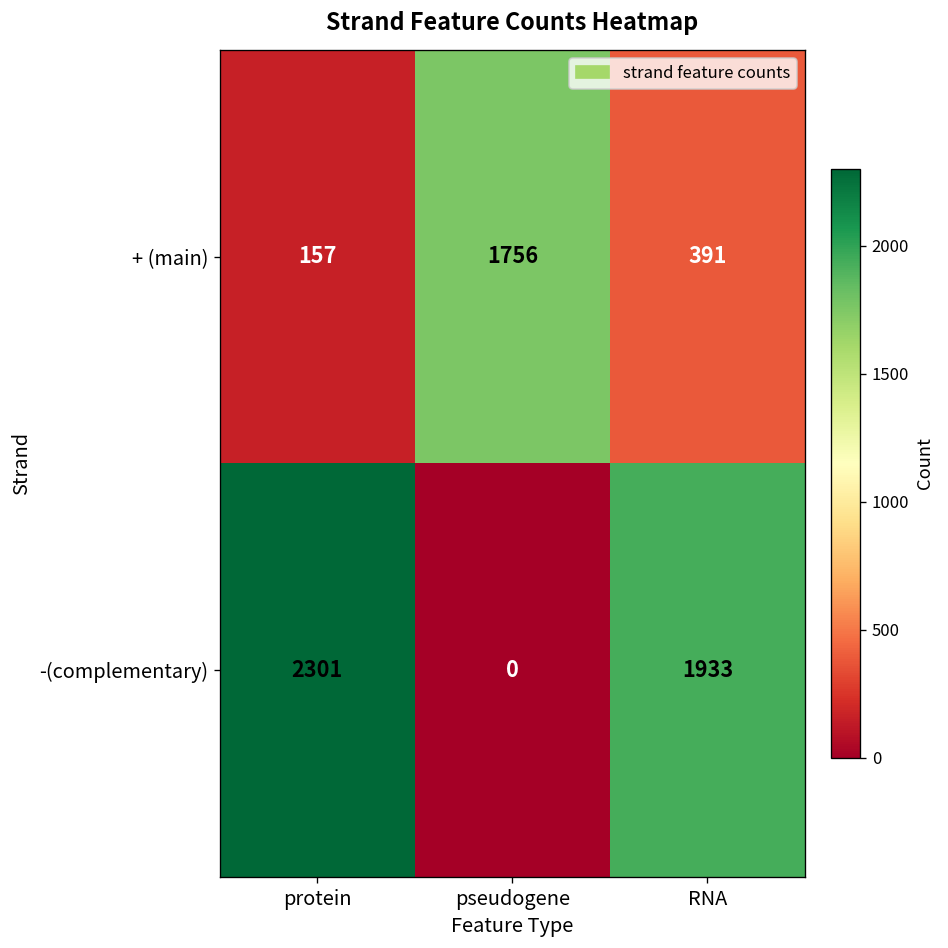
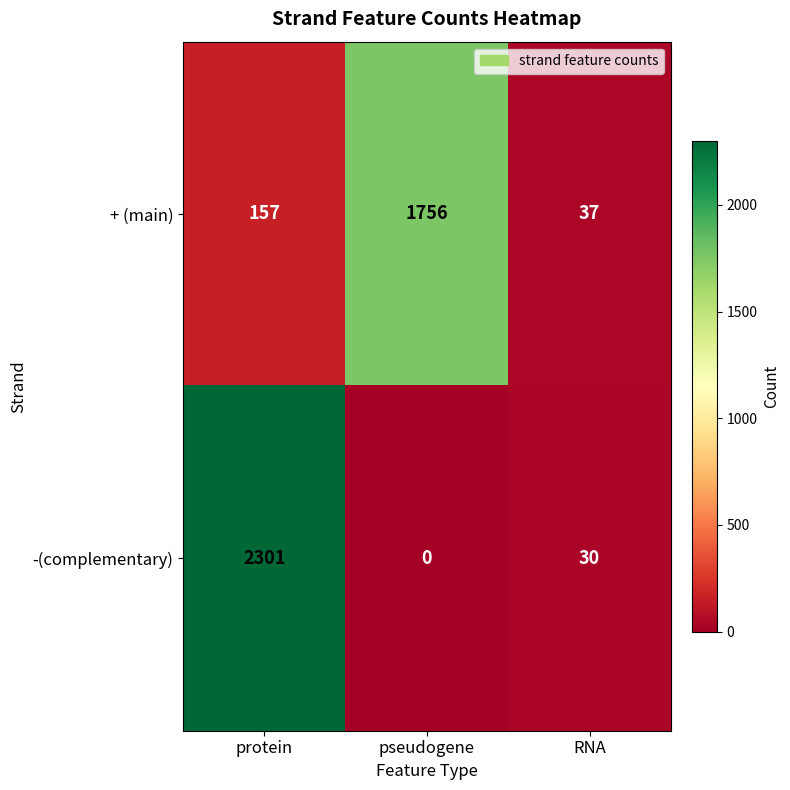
  {
    "+ (main)": {
      "protein": 157,
      "pseudogene": 1756,
-     "RNA": 391
+     "RNA": 37
    },
    "-(complementary)": {
      "protein": 2301,
      "pseudogene": 0,
-     "RNA": 1933
+     "RNA": 30
    }
  }
